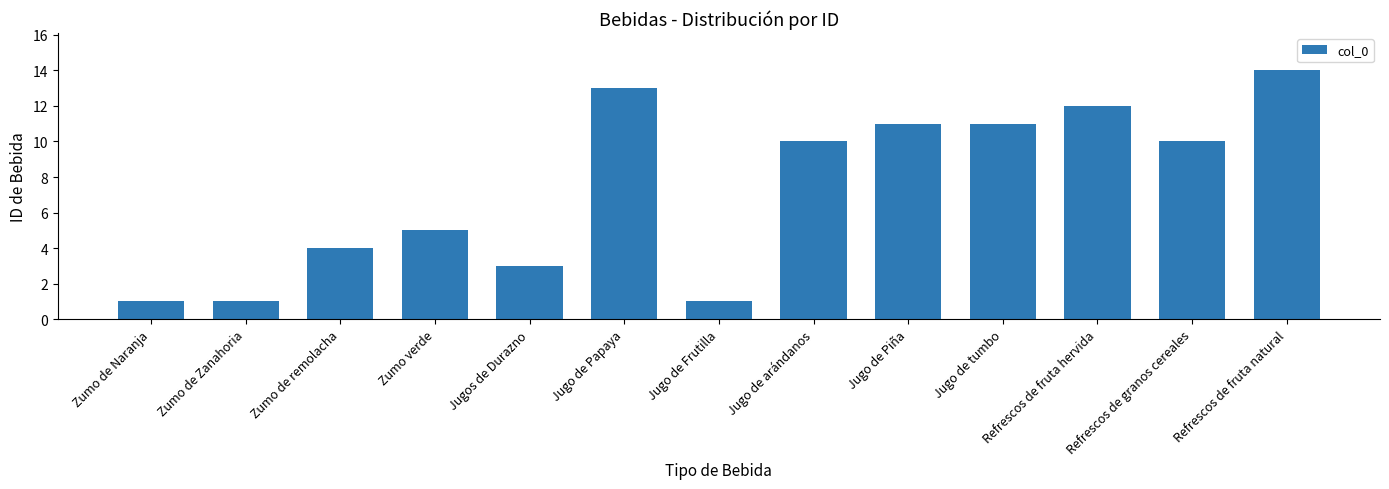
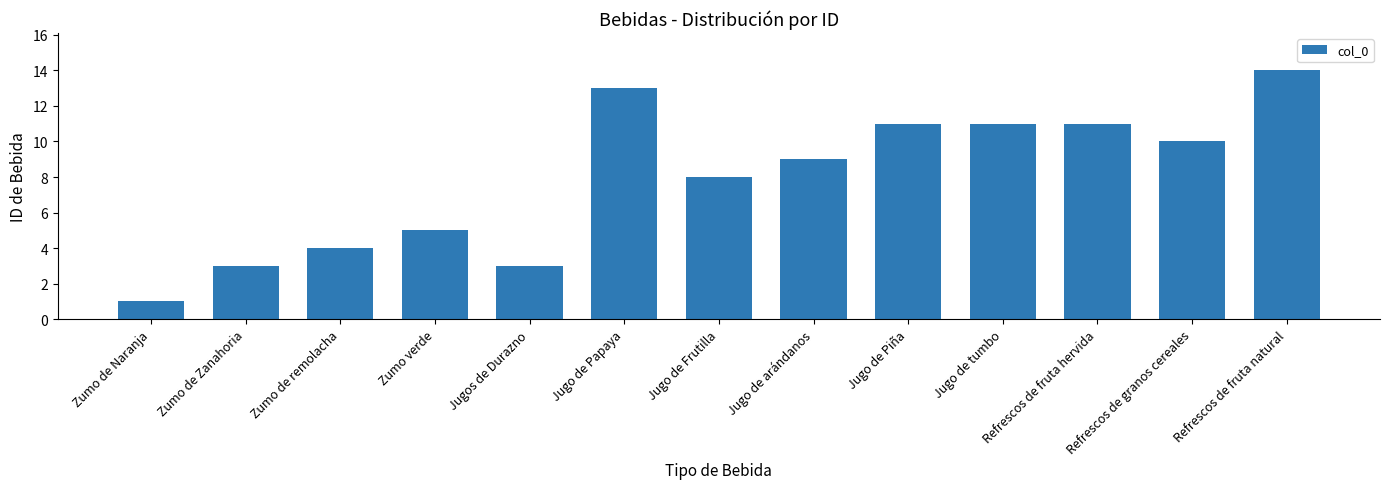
  {
    "Zumo de Naranja": 1,
-   "Zumo de Zanahoria": 1,
+   "Zumo de Zanahoria": 3,
    "Zumo de remolacha": 4,
    "Zumo verde": 5,
    "Jugos de Durazno": 3,
    "Jugo de Papaya": 13,
-   "Jugo de Frutilla": 1,
-   "Jugo de arándanos": 10,
+   "Jugo de Frutilla": 8,
+   "Jugo de arándanos": 9,
    "Jugo de Piña": 11,
    "Jugo de tumbo": 11,
-   "Refrescos de fruta hervida": 12,
+   "Refrescos de fruta hervida": 11,
    "Refrescos de granos cereales": 10,
    "Refrescos de fruta natural": 14
  }
